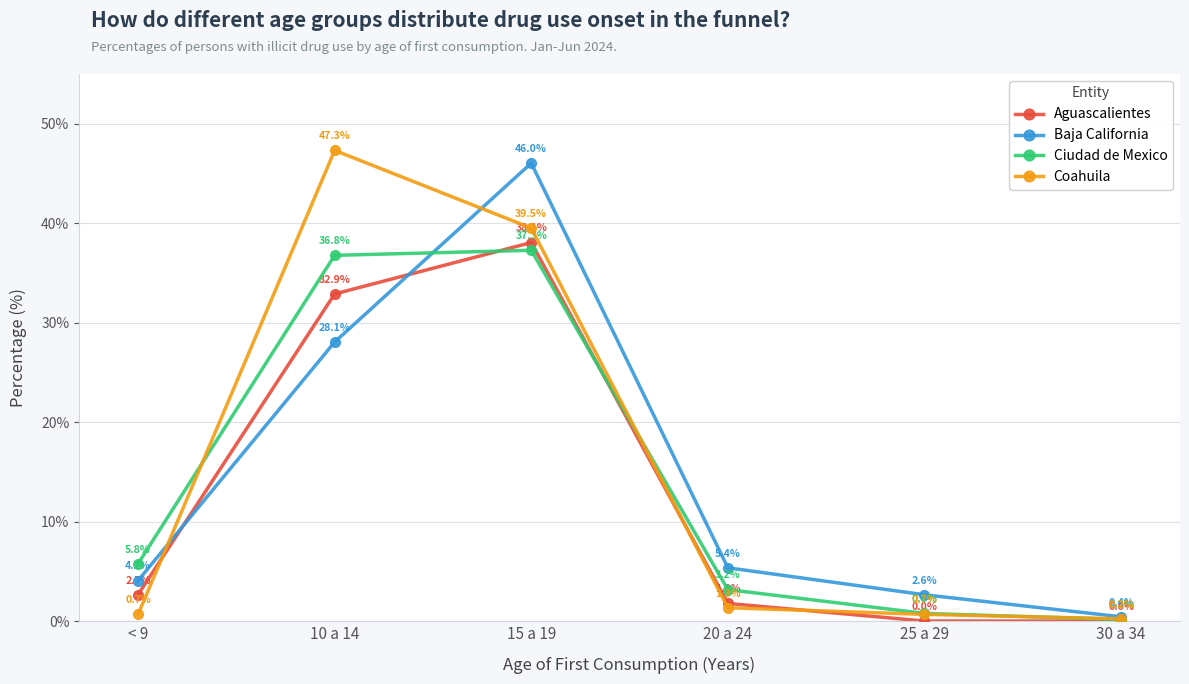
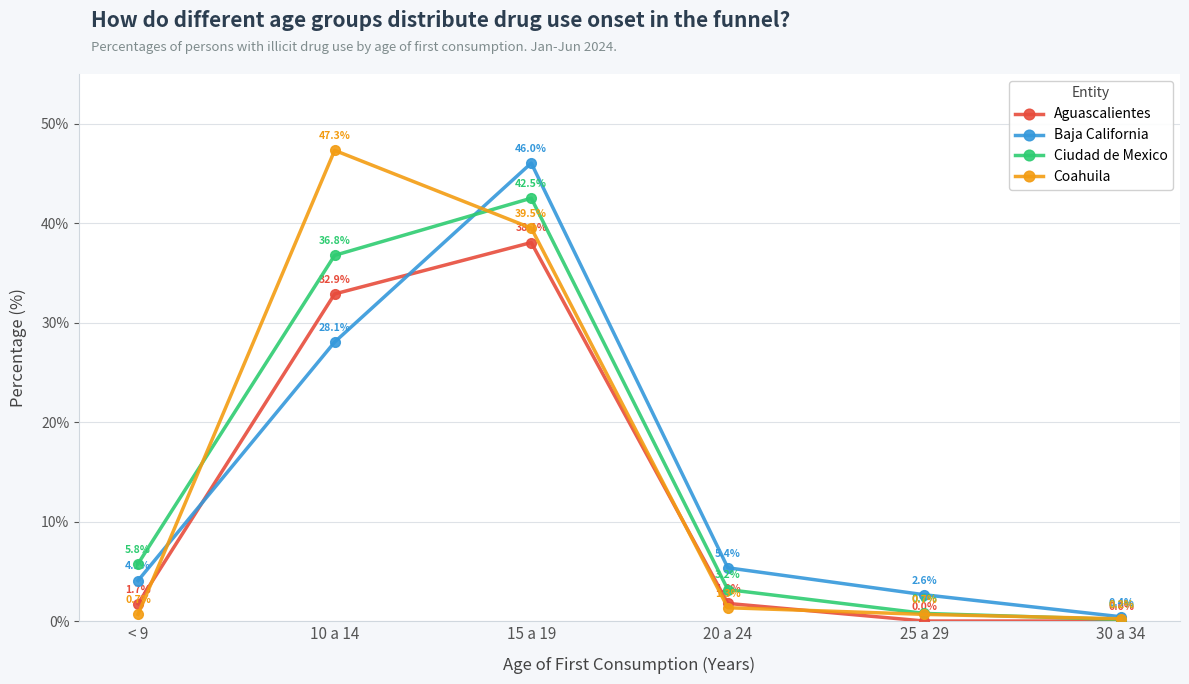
  {
    "Aguascalientes": {
-     "< 9": "2.7%",
+     "< 9": "1.7%",
      "10 a 14": "32.9%"
    },
    "Baja California": {
      "10 a 14": "28.1%",
      "15 a 19": "46.0%",
      "20 a 24": "5.4%",
      "25 a 29": "2.6%"
    },
    "Ciudad de Mexico": {
      "< 9": "5.8%",
      "10 a 14": "36.8%",
-     "15 a 19": "37.3%",
+     "15 a 19": "42.5%",
      "20 a 24": "3.2%"
    },
    "Coahuila": {
      "10 a 14": "47.3%",
      "15 a 19": "39.5%"
    }
  }
